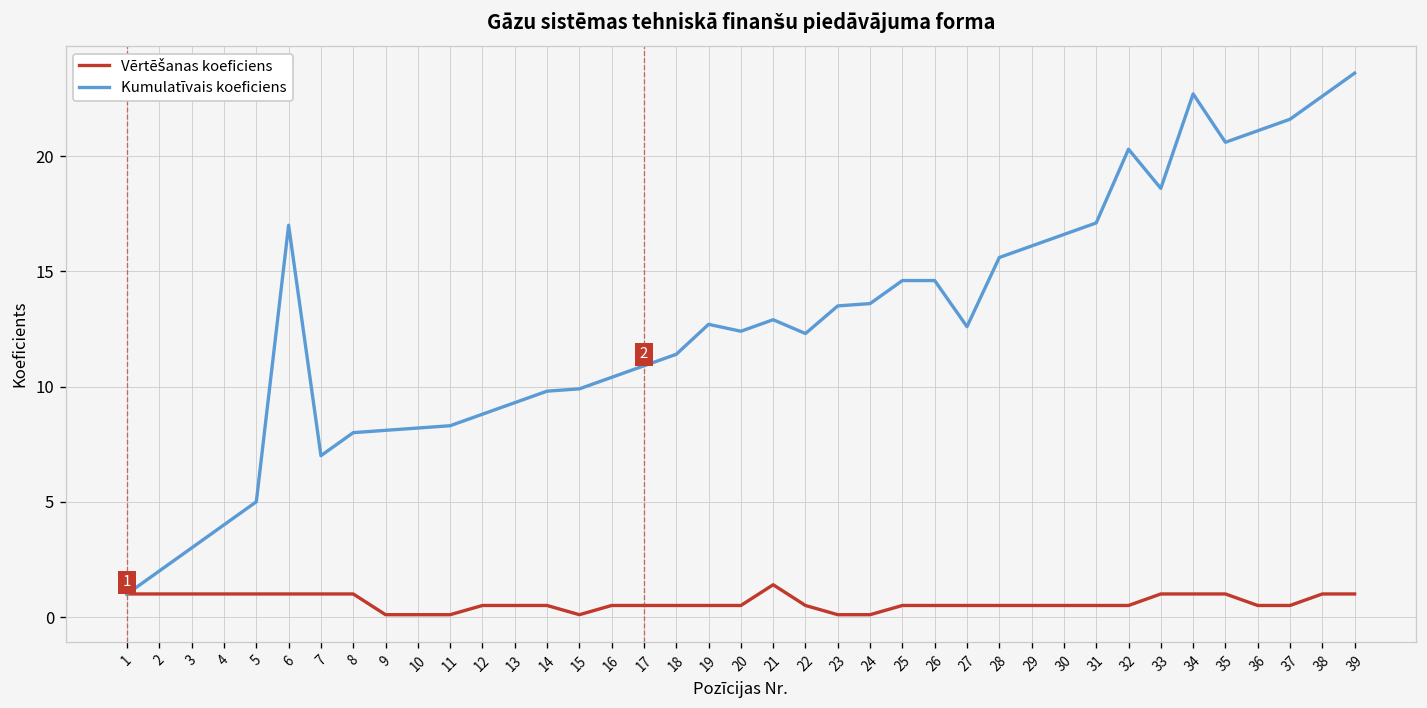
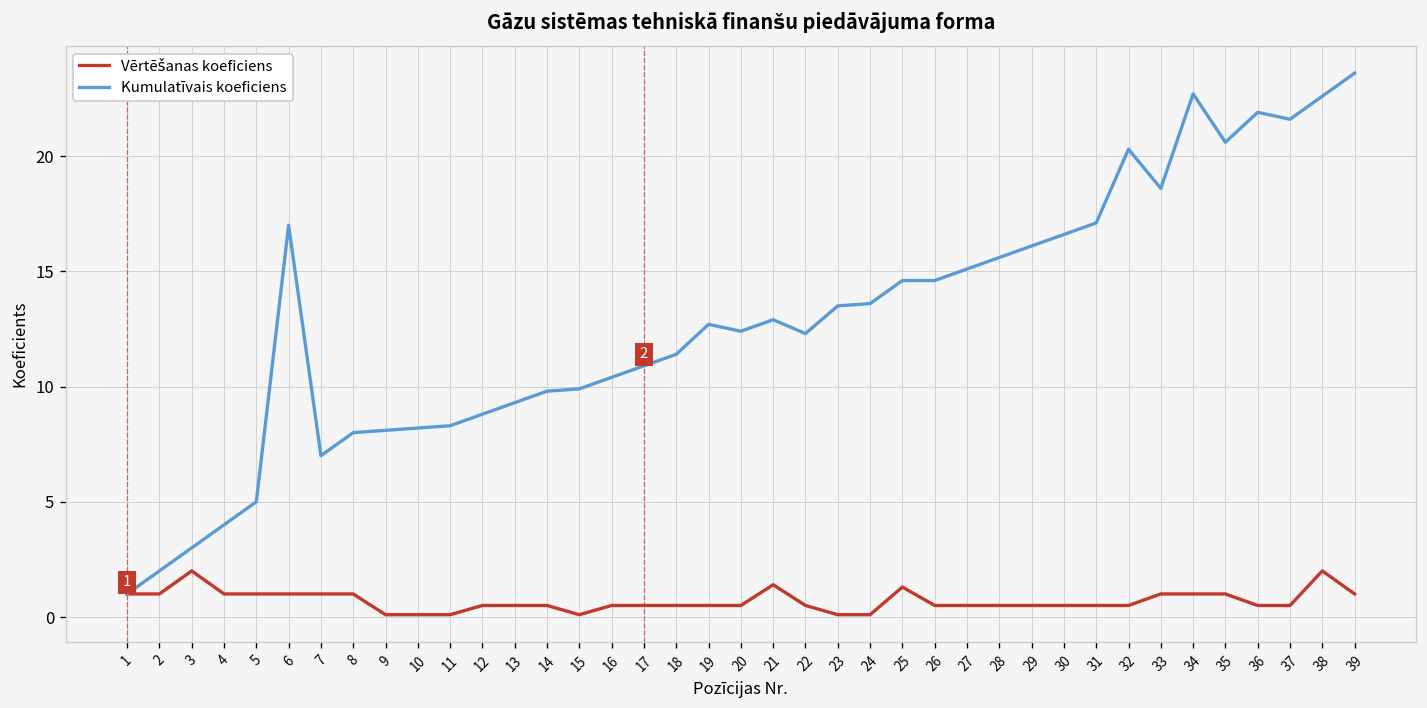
  {
    "Vērtēšanas koeficiens": {
-     "3": 1,
+     "3": 2,
      "4": 1.0,
      "5": 1.0,
      "6": 1.0,
      "7": 1.0,
      "8": 1.0,
      "9": 0.1,
      "10": 0.1,
      "11": 0.1,
      "12": 0.5,
      "13": 0.5,
      "14": 0.5,
      "15": 0.1,
      "16": 0.5,
      "17": 0.5,
      "18": 0.5,
      "19": 0.5,
      "20": 0.5,
      "21": 1.4,
      "22": 0.5,
      "23": 0.1,
      "24": 0.1,
-     "25": 0.5,
+     "25": 1.3,
      "26": 0.5,
      "27": 0.5,
      "28": 0.5,
      "29": 0.5,
      "30": 0.5,
      "31": 0.5,
      "32": 0.5,
      "33": 1.0,
      "34": 1.0,
      "35": 1.0,
      "36": 0.5,
      "37": 0.5,
-     "38": 1,
+     "38": 2,
      "39": 1.0
    },
    "Kumulatīvais koeficiens": {
      "2": 2.0,
      "3": 3.0,
      "4": 4.0,
      "5": 5.0,
      "6": 17.0,
      "7": 7.0,
      "8": 8.0,
      "9": 8.1,
      "10": 8.2,
      "11": 8.3,
      "12": 8.8,
      "13": 9.3,
      "14": 9.8,
      "15": 9.9,
      "16": 10.4,
      "18": 11.4,
      "19": 12.7,
      "20": 12.4,
      "21": 12.9,
      "22": 12.3,
      "23": 13.5,
      "24": 13.6,
      "25": 14.6,
      "26": 14.6,
-     "27": 12.6,
+     "27": 15.1,
      "28": 15.6,
      "29": 16.1,
      "30": 16.6,
      "31": 17.1,
      "32": 20.3,
      "33": 18.6,
      "34": 22.7,
      "35": 20.6,
-     "36": 21.1,
+     "36": 21.9,
      "37": 21.6,
      "38": 22.6,
      "39": 23.6
    }
  }
